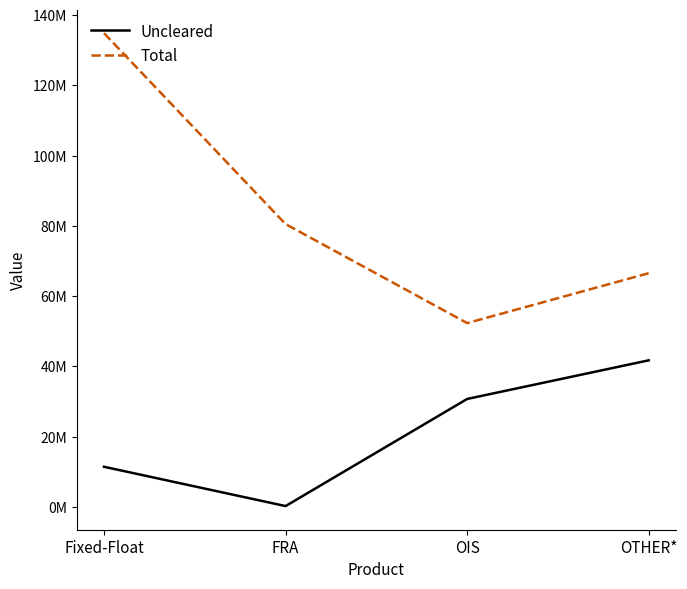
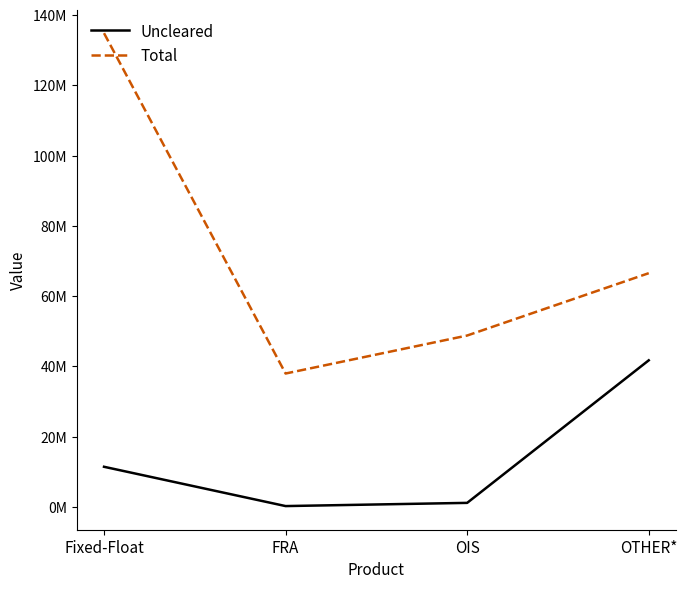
  {
    "Uncleared": {
      "Fixed-Float": 11000000,
      "FRA": 0,
-     "OIS": 31000000,
+     "OIS": 1000000,
      "OTHER*": 42000000
    },
    "Total": {
      "Fixed-Float": 135000000,
-     "FRA": 81000000,
-     "OIS": 52000000,
+     "FRA": 38000000,
+     "OIS": 49000000,
      "OTHER*": 67000000
    }
  }
